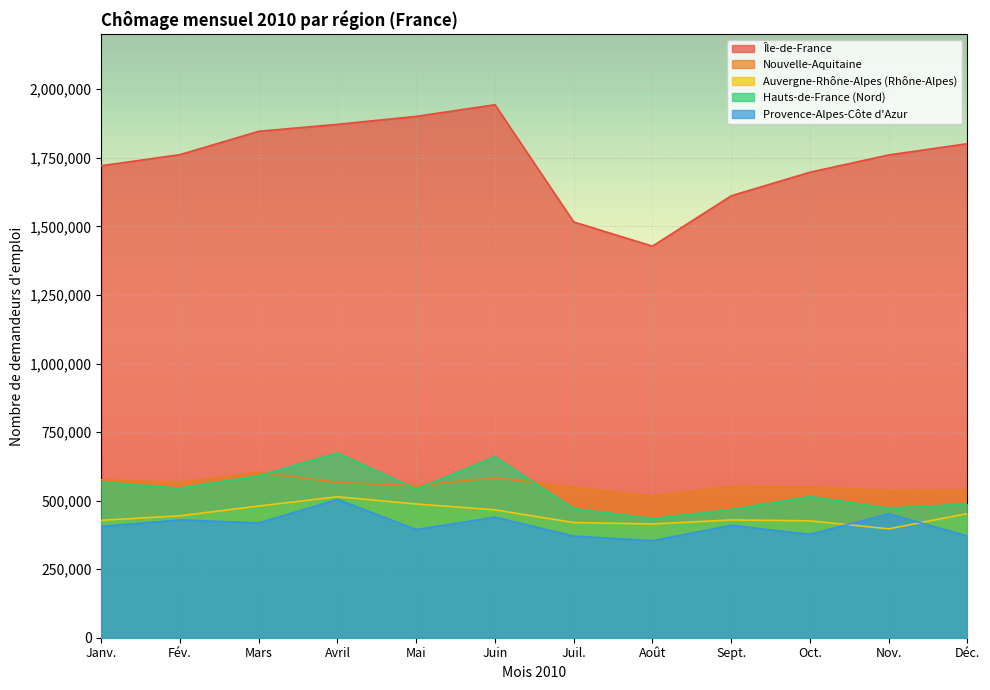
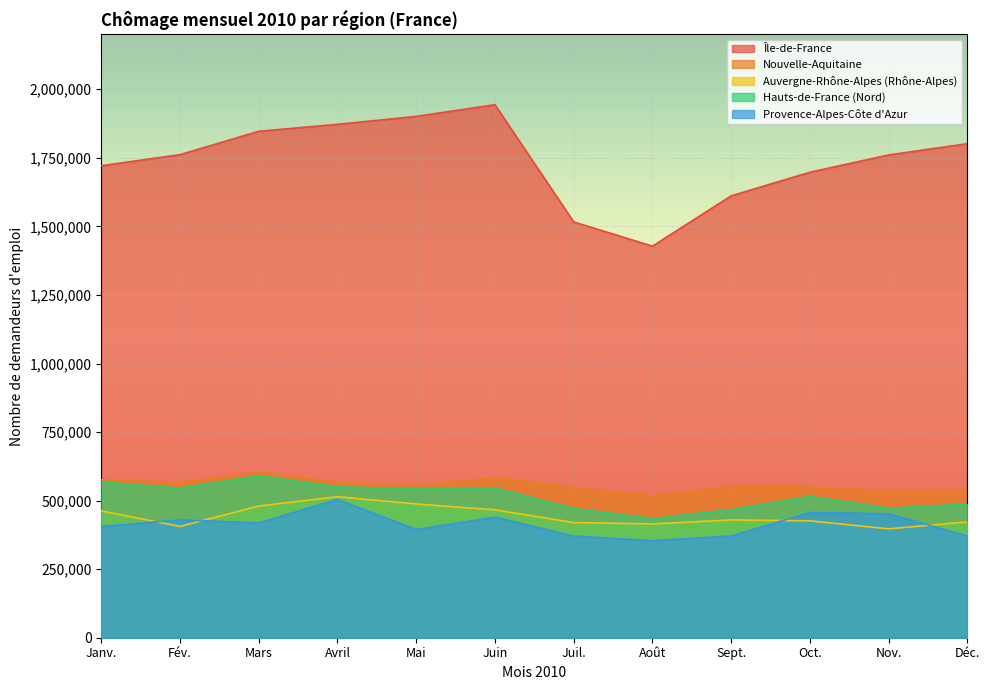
  {
    "Auvergne-Rhône-Alpes (Rhône-Alpes)": {
-     "Janv.": "430,000",
-     "Fév.": "440,000",
+     "Janv.": "460,000",
+     "Fév.": "410,000",
      "Mars": "480,000",
      "Avril": "510,000",
      "Mai": "490,000",
      "Juin": "470,000",
      "Juil.": "420,000",
      "Août": "410,000",
      "Sept.": "430,000",
      "Oct.": "430,000",
      "Nov.": "400,000",
-     "Déc.": "450,000"
+     "Déc.": "420,000"
    },
    "Hauts-de-France (Nord)": {
      "Fév.": "550,000",
      "Mars": "590,000",
-     "Avril": "670,000",
+     "Avril": "550,000",
      "Mai": "540,000",
-     "Juin": "660,000",
+     "Juin": "550,000",
      "Juil.": "470,000",
      "Août": "430,000",
      "Sept.": "470,000",
      "Oct.": "520,000",
      "Nov.": "470,000",
      "Déc.": "490,000"
    },
    "Provence-Alpes-Côte d'Azur": {
      "Janv.": "410,000",
      "Fév.": "430,000",
      "Mars": "420,000",
      "Avril": "500,000",
      "Mai": "390,000",
      "Juin": "440,000",
      "Juil.": "370,000",
      "Août": "350,000",
-     "Sept.": "410,000",
-     "Oct.": "380,000",
+     "Sept.": "370,000",
+     "Oct.": "460,000",
      "Nov.": "450,000",
      "Déc.": "370,000"
    }
  }
